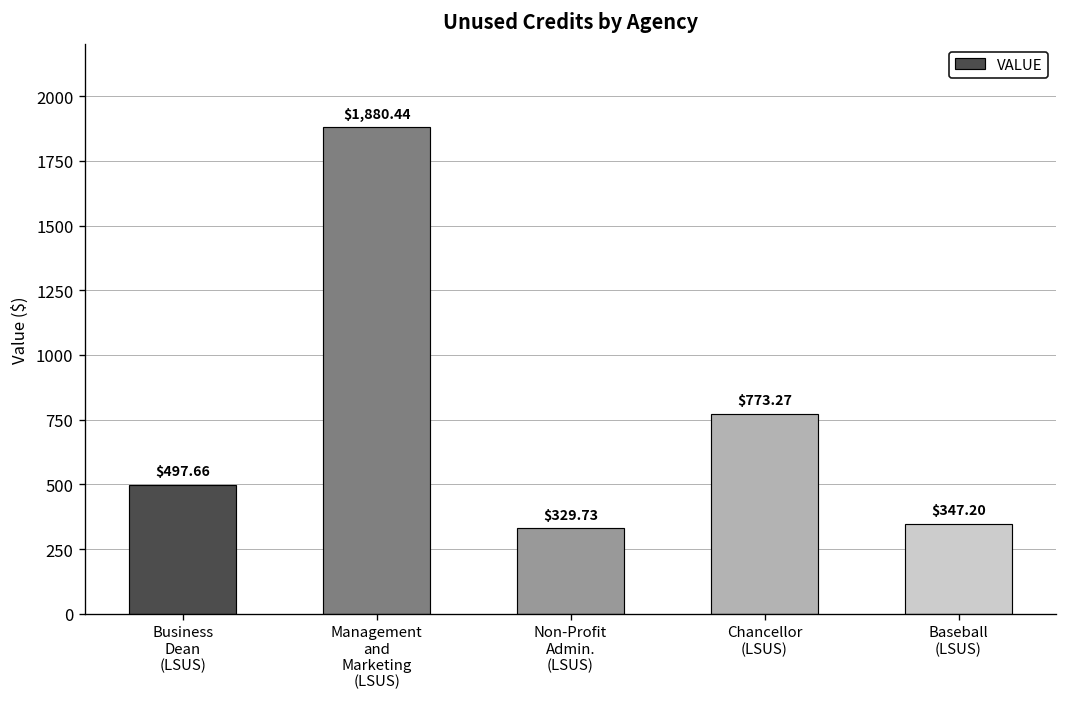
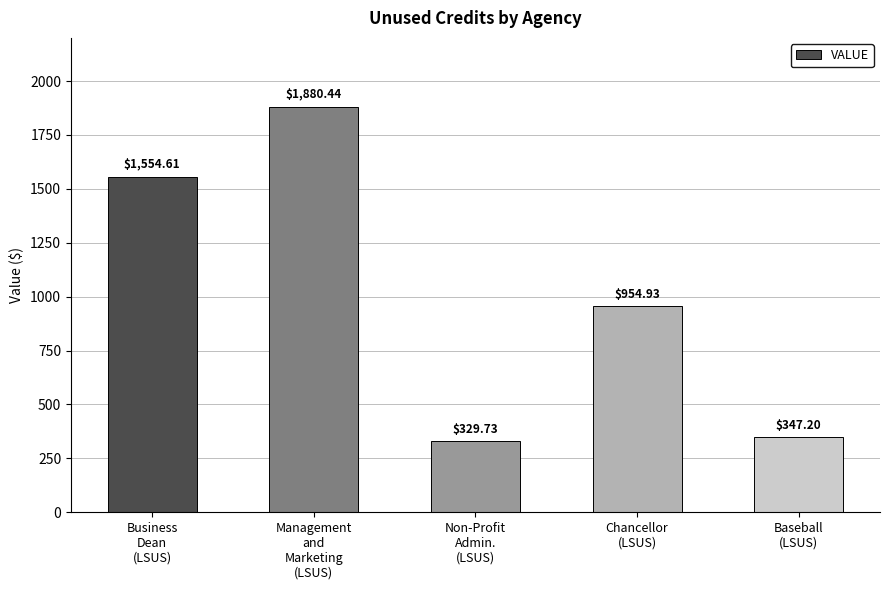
  {
-   "Business Dean (LSUS)": "$497.66",
+   "Business Dean (LSUS)": "$1,554.61",
    "Management and Marketing (LSUS)": "$1,880.44",
    "Non-Profit Admin. (LSUS)": "$329.73",
-   "Chancellor (LSUS)": "$773.27",
+   "Chancellor (LSUS)": "$954.93",
    "Baseball (LSUS)": "$347.20"
  }
